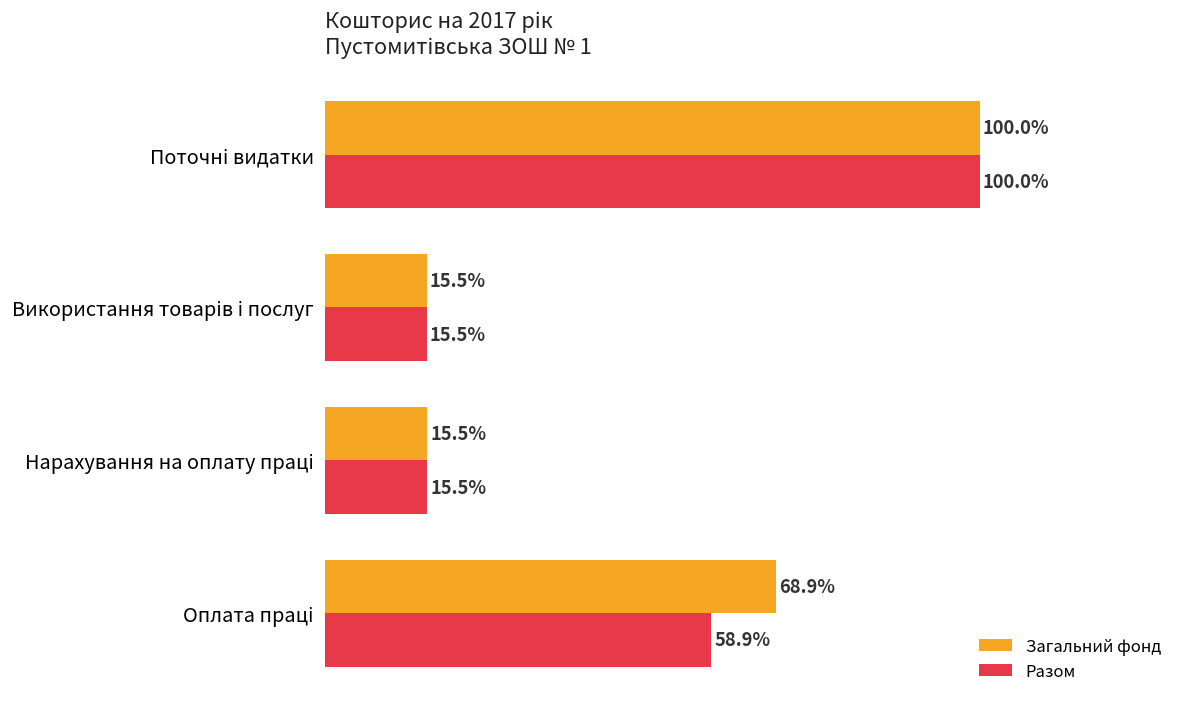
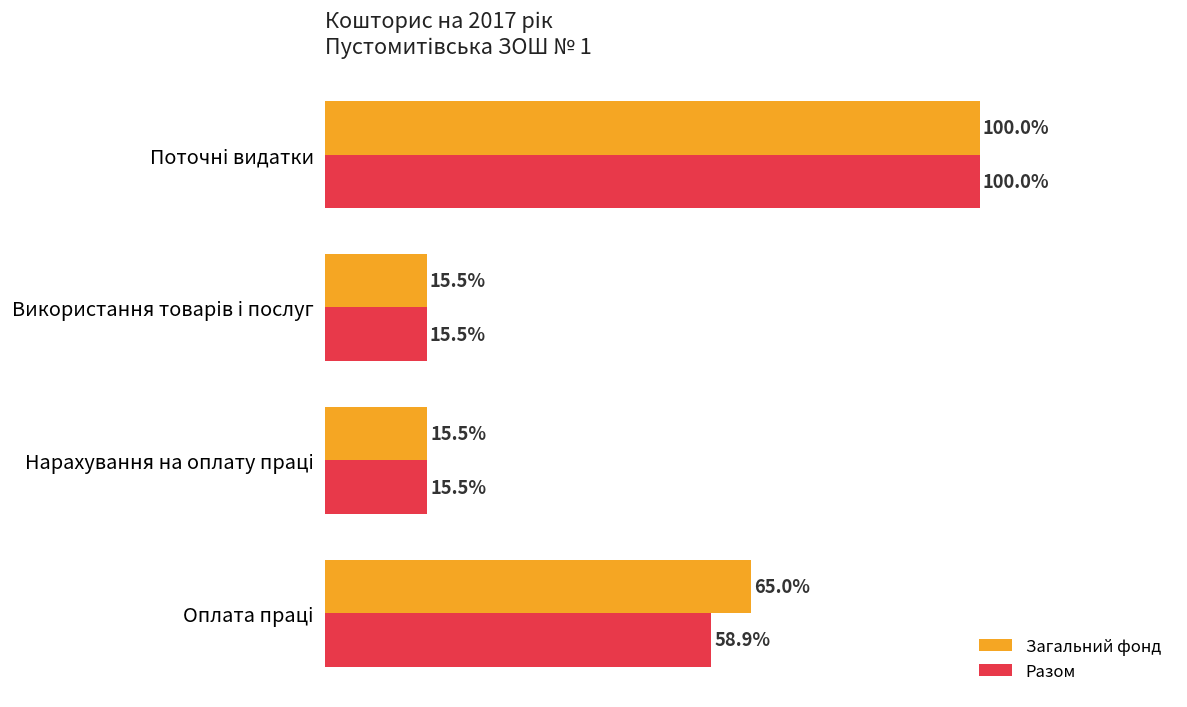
  {
    "Загальний фонд": {
      "Поточні видатки": "100.0%",
      "Використання товарів і послуг": "15.5%",
      "Нарахування на оплату праці": "15.5%",
-     "Оплата праці": "68.9%"
+     "Оплата праці": "65.0%"
    },
    "Разом": {
      "Поточні видатки": "100.0%",
      "Використання товарів і послуг": "15.5%",
      "Нарахування на оплату праці": "15.5%",
      "Оплата праці": "58.9%"
    }
  }
